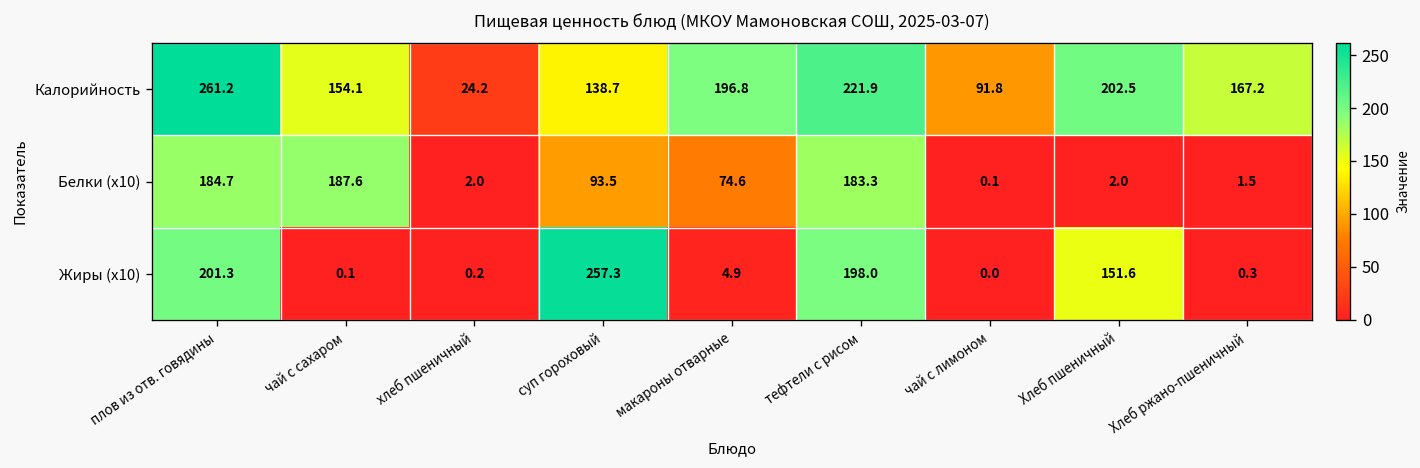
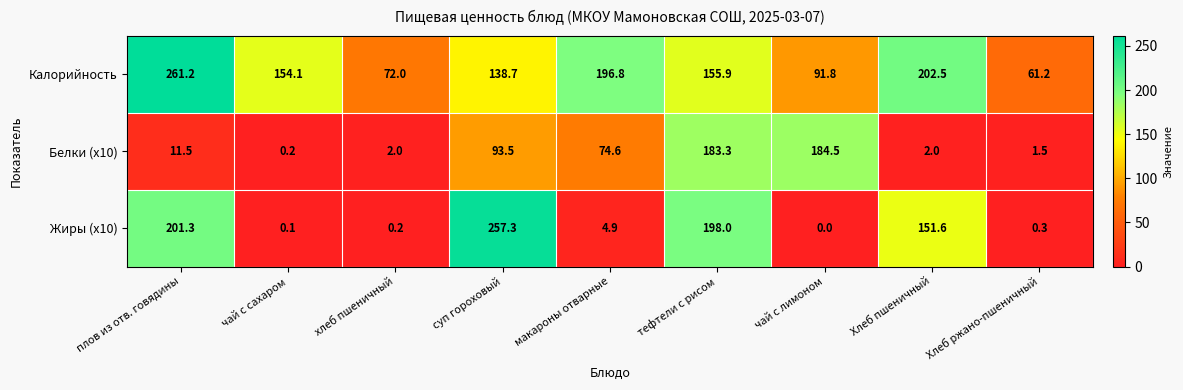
  {
    "Калорийность": {
      "плов из отв. говядины": 261.2,
      "чай с сахаром": 154.1,
-     "хлеб пшеничный": 24.2,
+     "хлеб пшеничный": 72.0,
      "суп гороховый": 138.7,
      "макароны отварные": 196.8,
-     "тефтели с рисом": 221.9,
+     "тефтели с рисом": 155.9,
      "чай с лимоном": 91.8,
      "Хлеб пшеничный": 202.5,
-     "Хлеб ржано-пшеничный": 167.2
+     "Хлеб ржано-пшеничный": 61.2
    },
    "Белки (x10)": {
-     "плов из отв. говядины": 184.7,
-     "чай с сахаром": 187.6,
+     "плов из отв. говядины": 11.5,
+     "чай с сахаром": 0.2,
      "хлеб пшеничный": 2.0,
      "суп гороховый": 93.5,
      "макароны отварные": 74.6,
      "тефтели с рисом": 183.3,
-     "чай с лимоном": 0.1,
+     "чай с лимоном": 184.5,
      "Хлеб пшеничный": 2.0,
      "Хлеб ржано-пшеничный": 1.5
    },
    "Жиры (x10)": {
      "плов из отв. говядины": 201.3,
      "чай с сахаром": 0.1,
      "хлеб пшеничный": 0.2,
      "суп гороховый": 257.3,
      "макароны отварные": 4.9,
      "тефтели с рисом": 198.0,
      "чай с лимоном": 0.0,
      "Хлеб пшеничный": 151.6,
      "Хлеб ржано-пшеничный": 0.3
    }
  }
